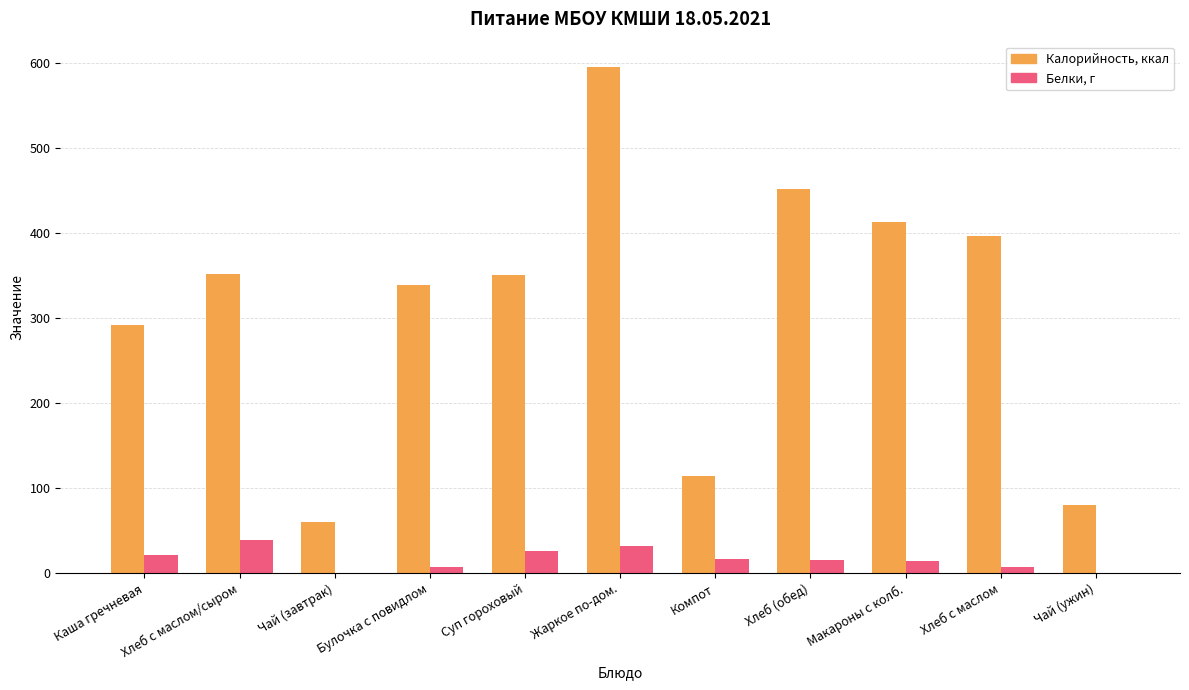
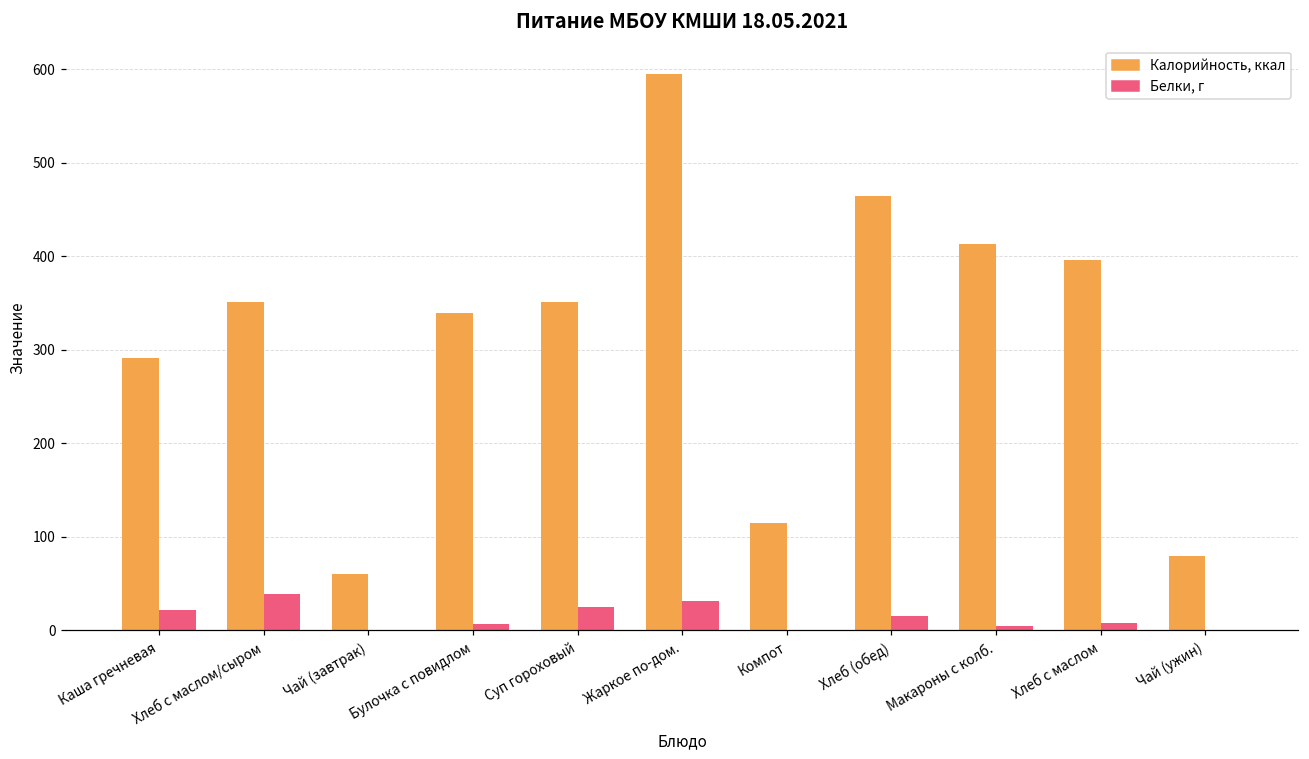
  {
    "Калорийность, ккал": {
      "Каша гречневая": 290,
      "Хлеб с маслом/сыром": 350,
      "Чай (завтрак)": 60,
      "Булочка с повидлом": 340,
      "Суп гороховый": 350,
      "Жаркое по-дом.": 600,
      "Компот": 110,
-     "Хлеб (обед)": 450,
+     "Хлеб (обед)": 460,
      "Макароны с колб.": 410,
      "Хлеб с маслом": 400,
      "Чай (ужин)": 80
    },
    "Белки, г": {
      "Каша гречневая": 20,
      "Хлеб с маслом/сыром": 40,
      "Булочка с повидлом": 10,
      "Суп гороховый": 30,
      "Жаркое по-дом.": 30,
-     "Компот": 20,
+     "Компот": 0,
      "Хлеб (обед)": 20,
-     "Макароны с колб.": 10,
+     "Макароны с колб.": 0,
      "Хлеб с маслом": 10
    }
  }
